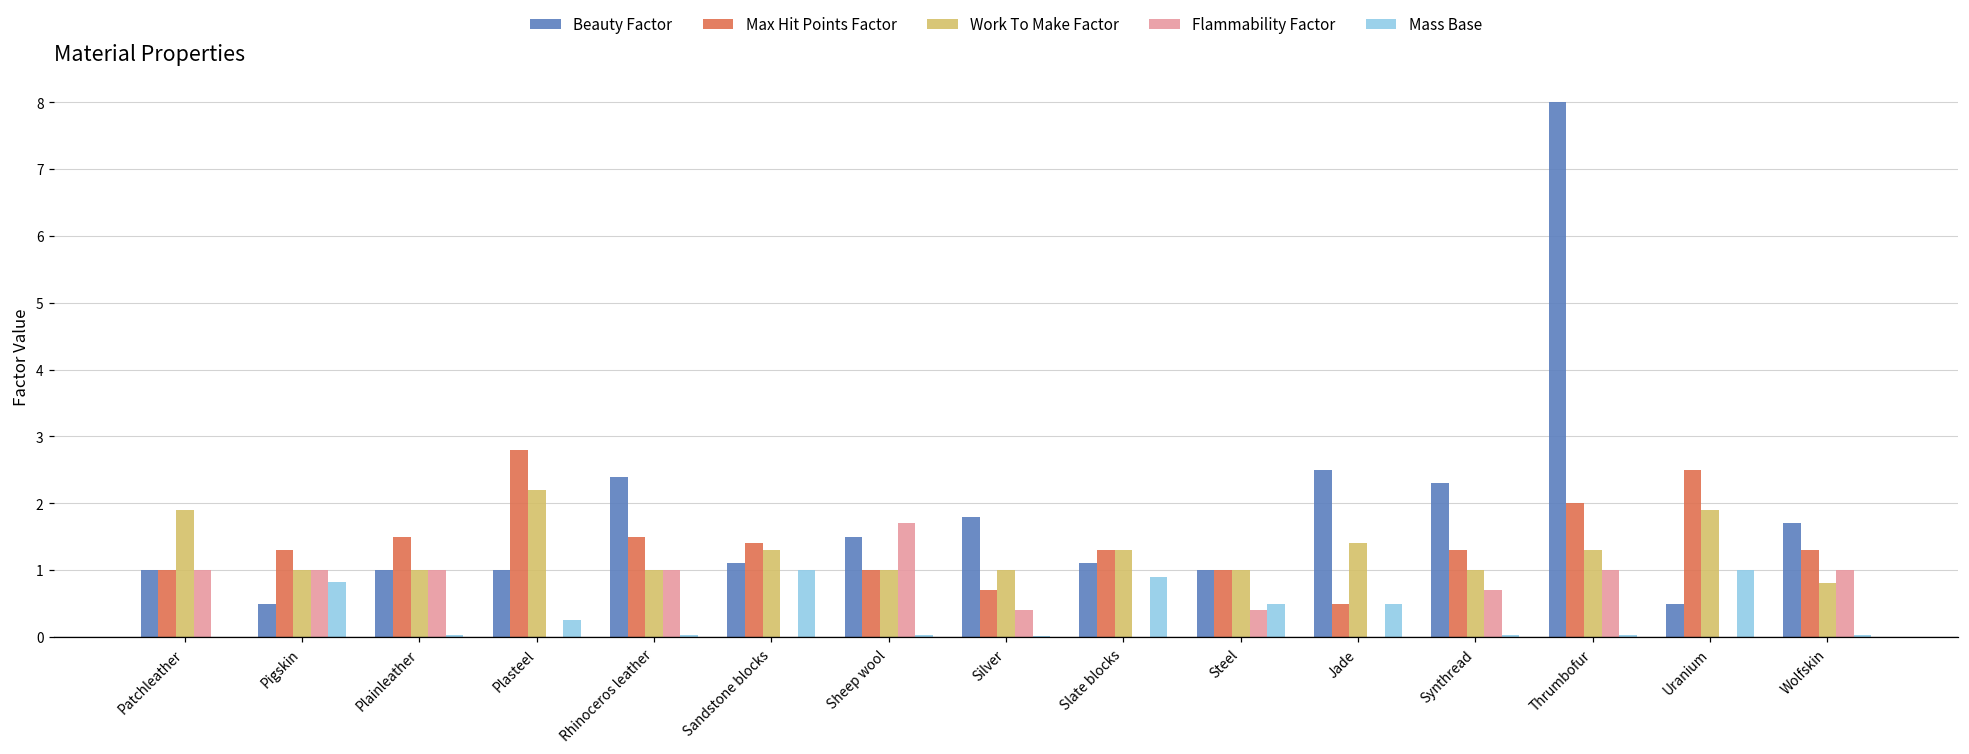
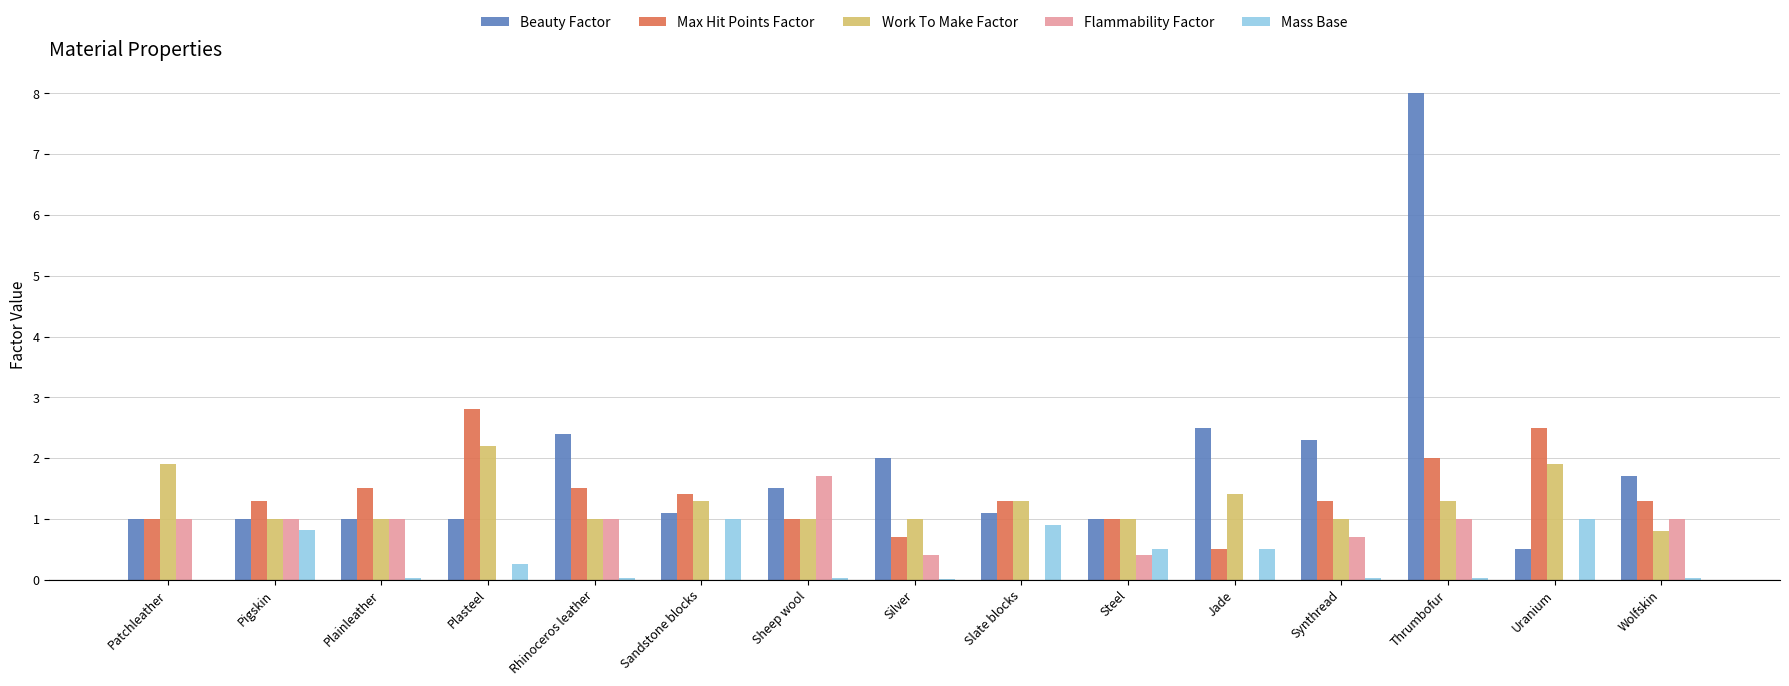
  {
    "Beauty Factor": {
      "Patchleather": 1.0,
-     "Pigskin": 0.5,
+     "Pigskin": 1.0,
      "Plainleather": 1.0,
      "Plasteel": 1.0,
      "Rhinoceros leather": 2.4,
      "Sandstone blocks": 1.1,
      "Sheep wool": 1.5,
-     "Silver": 1.8,
+     "Silver": 2.0,
      "Slate blocks": 1.1,
      "Steel": 1.0,
      "Jade": 2.5,
      "Synthread": 2.3,
      "Thrumbofur": 8.0,
      "Uranium": 0.5,
      "Wolfskin": 1.7
    },
    "Max Hit Points Factor": {
      "Patchleather": 1.0,
      "Pigskin": 1.3,
      "Plainleather": 1.5,
      "Plasteel": 2.8,
      "Rhinoceros leather": 1.5,
      "Sandstone blocks": 1.4,
      "Sheep wool": 1.0,
      "Silver": 0.7,
      "Slate blocks": 1.3,
      "Steel": 1.0,
      "Jade": 0.5,
      "Synthread": 1.3,
      "Thrumbofur": 2.0,
      "Uranium": 2.5,
      "Wolfskin": 1.3
    },
    "Work To Make Factor": {
      "Patchleather": 1.9,
      "Pigskin": 1.0,
      "Plainleather": 1.0,
      "Plasteel": 2.2,
      "Rhinoceros leather": 1.0,
      "Sandstone blocks": 1.3,
      "Sheep wool": 1.0,
      "Silver": 1.0,
      "Slate blocks": 1.3,
      "Steel": 1.0,
      "Jade": 1.4,
      "Synthread": 1.0,
      "Thrumbofur": 1.3,
      "Uranium": 1.9,
      "Wolfskin": 0.8
    },
    "Flammability Factor": {
      "Patchleather": 1.0,
      "Pigskin": 1.0,
      "Plainleather": 1.0,
      "Plasteel": 0.0,
      "Rhinoceros leather": 1.0,
      "Sandstone blocks": 0.0,
      "Sheep wool": 1.7,
      "Silver": 0.4,
      "Slate blocks": 0.0,
      "Steel": 0.4,
      "Jade": 0.0,
      "Synthread": 0.7,
      "Thrumbofur": 1.0,
      "Uranium": 0.0,
      "Wolfskin": 1.0
    },
    "Mass Base": {
      "Patchleather": 0.0,
      "Pigskin": 0.8,
      "Plasteel": 0.3,
      "Sandstone blocks": 1.0,
      "Slate blocks": 0.9,
      "Steel": 0.5,
      "Jade": 0.5,
      "Uranium": 1.0
    }
  }
